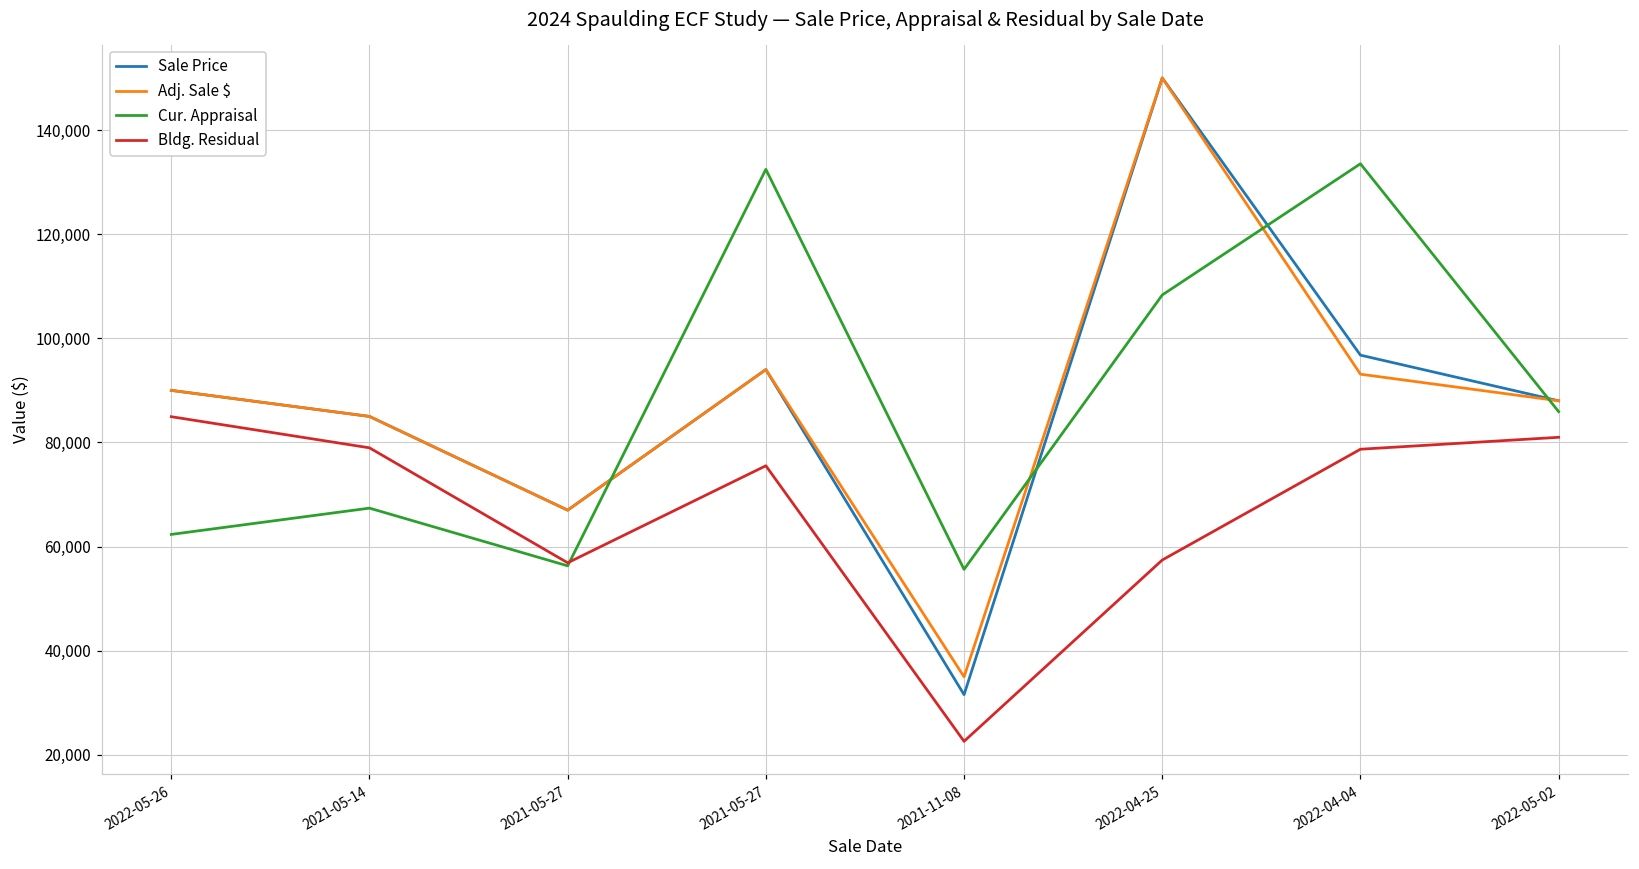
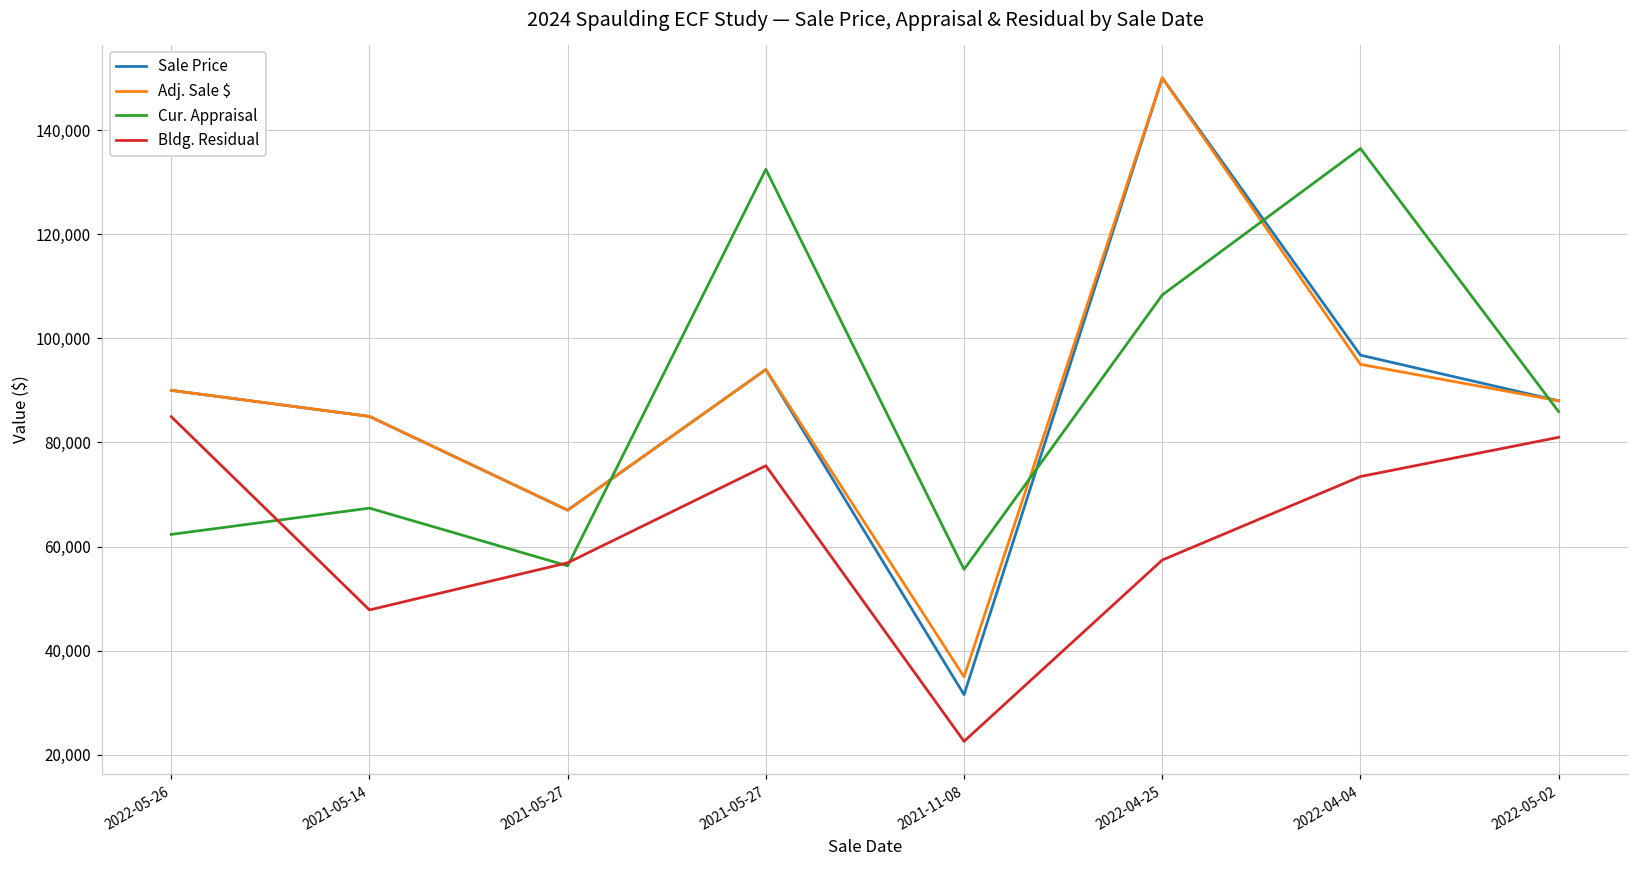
  {
    "Sale Price": {
      "2021-11-08": "32,000",
      "2022-04-04": "97,000"
    },
    "Adj. Sale $": {
      "2021-11-08": "35,000",
-     "2022-04-04": "93,000"
+     "2022-04-04": "95,000"
    },
    "Cur. Appraisal": {
      "2022-05-26": "62,000",
      "2021-05-14": "67,000",
      "2021-11-08": "56,000",
      "2022-04-25": "108,000",
-     "2022-04-04": "134,000",
+     "2022-04-04": "136,000",
      "2022-05-02": "86,000"
    },
    "Bldg. Residual": {
      "2022-05-26": "85,000",
-     "2021-05-14": "79,000",
+     "2021-05-14": "48,000",
      "2021-11-08": "23,000",
      "2022-04-25": "57,000",
-     "2022-04-04": "79,000",
+     "2022-04-04": "73,000",
      "2022-05-02": "81,000"
    }
  }
